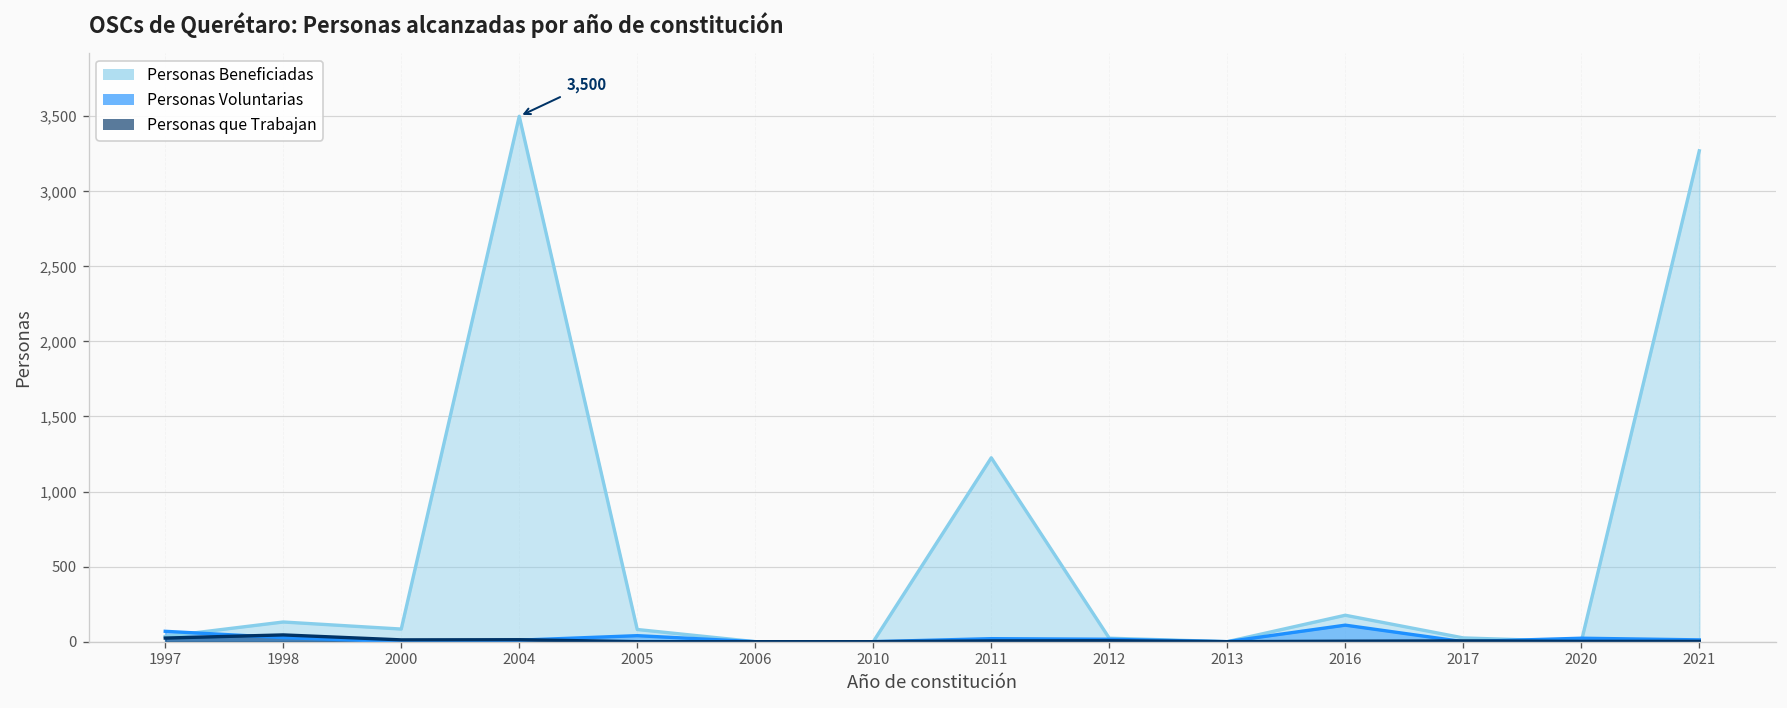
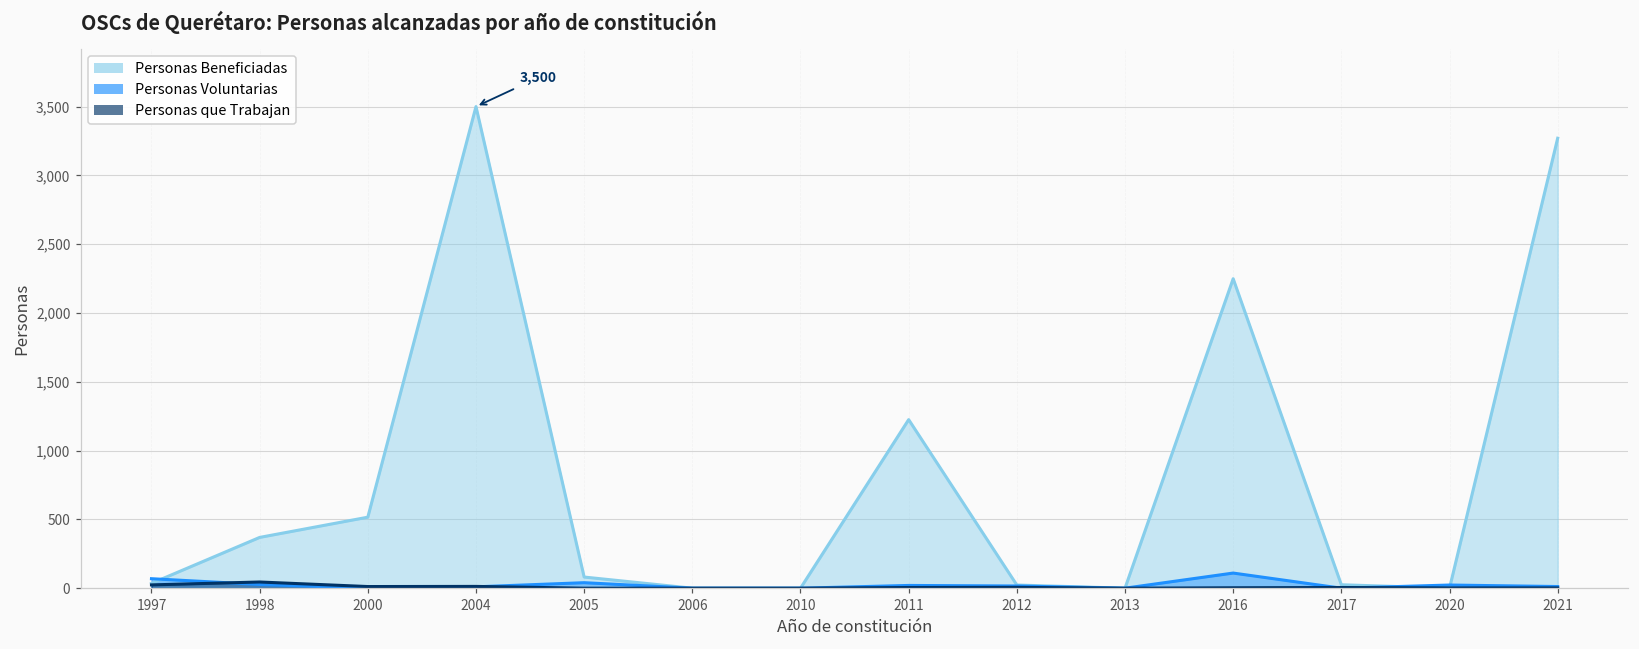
  {
    "Personas Beneficiadas": {
-     "1998": "130",
-     "2000": "80",
+     "1998": "370",
+     "2000": "520",
      "2005": "80",
      "2011": "1,230",
-     "2016": "180",
+     "2016": "2,250",
      "2021": "3,270"
    },
    "Personas Voluntarias": {
      "1997": "70",
      "2005": "40",
      "2016": "110",
      "2020": "20"
    },
    "Personas que Trabajan": {
      "2005": "0",
      "2016": "0"
    }
  }
